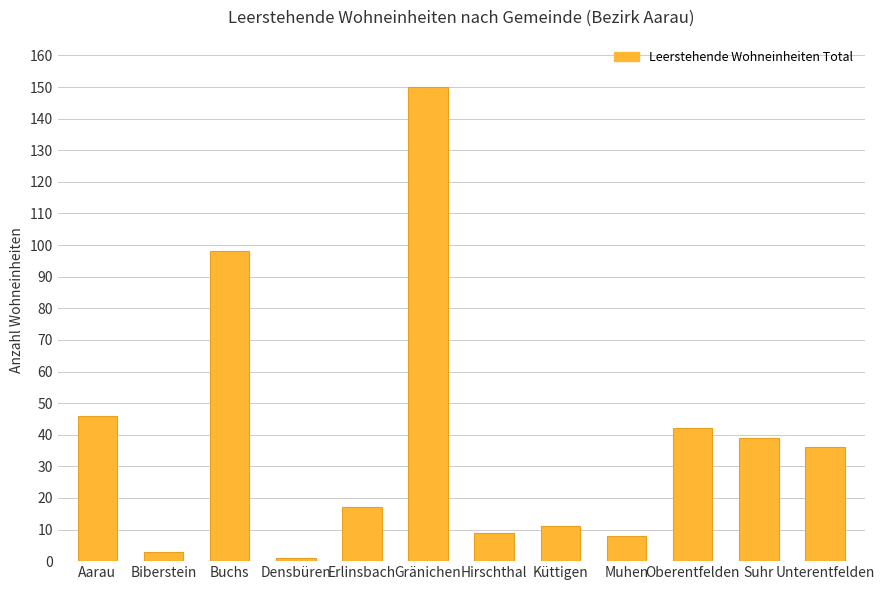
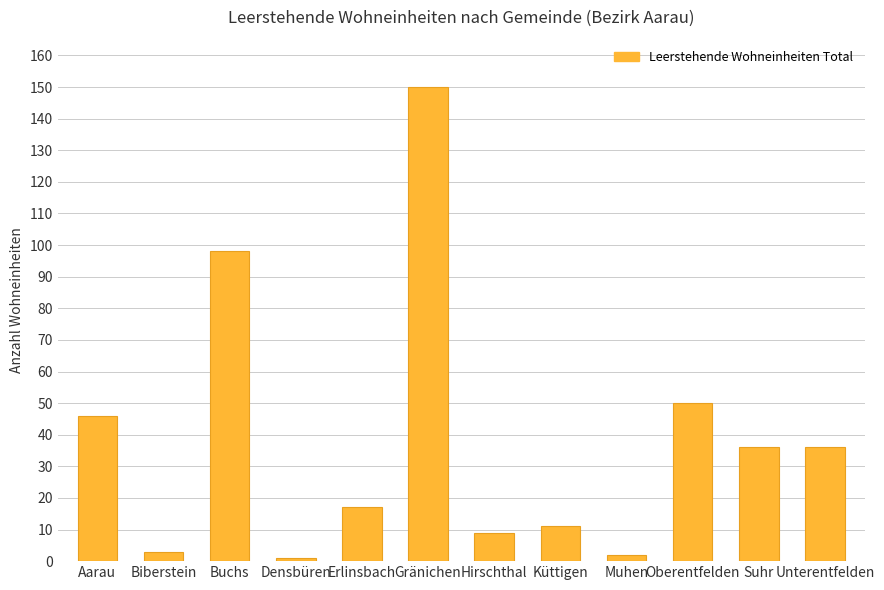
  {
    "Aarau": 46,
    "Biberstein": 3,
    "Buchs": 98,
    "Densbüren": 1,
    "Erlinsbach": 17,
    "Gränichen": 150,
    "Hirschthal": 9,
    "Küttigen": 11,
-   "Muhen": 8,
-   "Oberentfelden": 42,
-   "Suhr": 39,
+   "Muhen": 2,
+   "Oberentfelden": 50,
+   "Suhr": 36,
    "Unterentfelden": 36
  }
